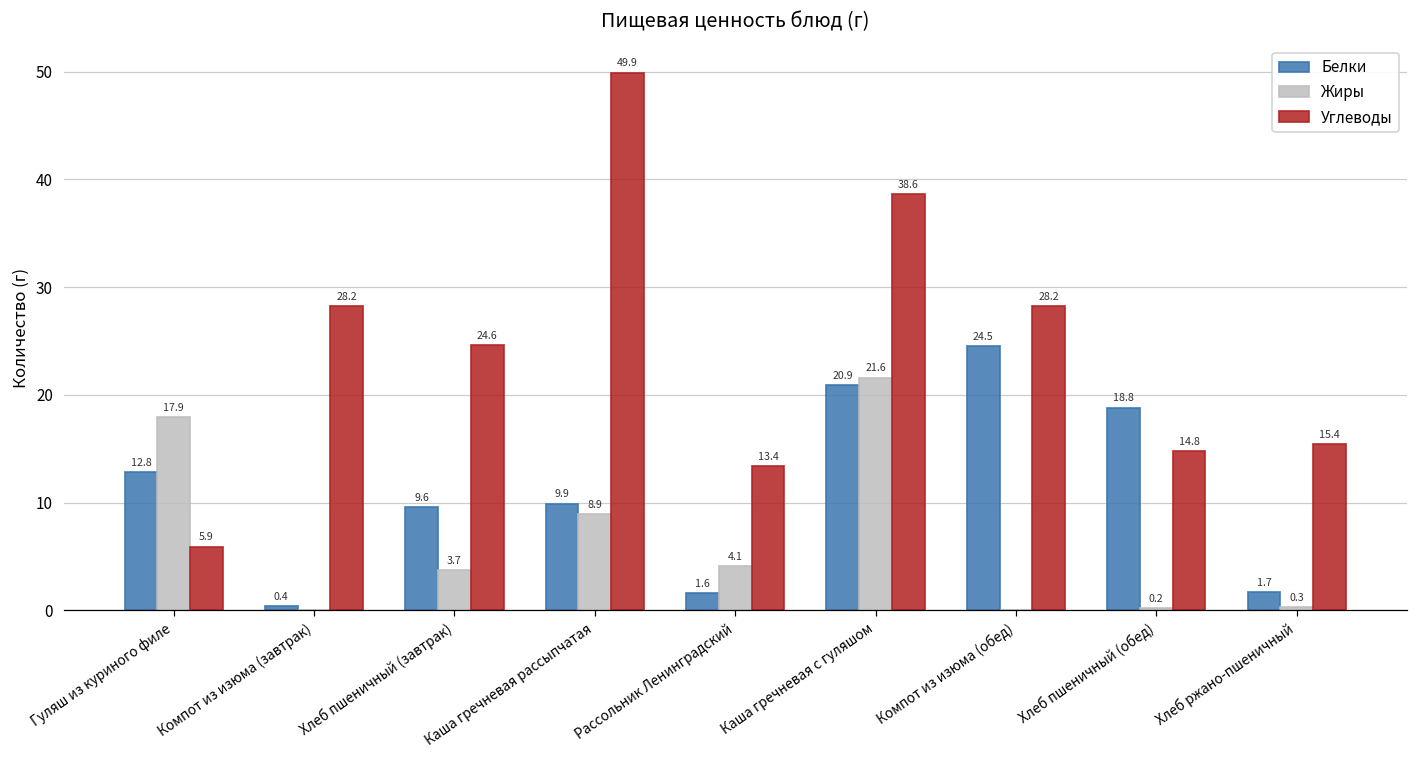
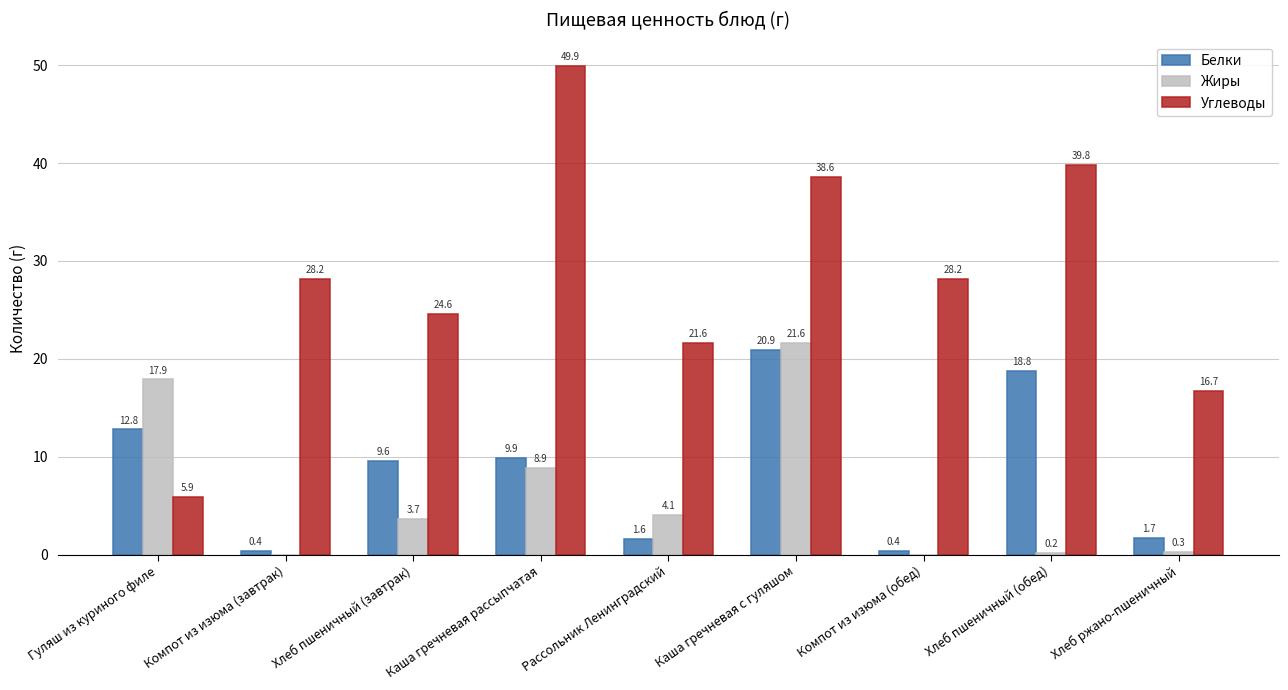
  {
    "Белки": {
      "Гуляш из куриного филе": 12.8,
      "Компот из изюма (завтрак)": 0.4,
      "Хлеб пшеничный (завтрак)": 9.6,
      "Каша гречневая рассыпчатая": 9.9,
      "Рассольник Ленинградский": 1.6,
      "Каша гречневая с гуляшом": 20.9,
-     "Компот из изюма (обед)": 24.5,
+     "Компот из изюма (обед)": 0.4,
      "Хлеб пшеничный (обед)": 18.8,
      "Хлеб ржано-пшеничный": 1.7
    },
    "Жиры": {
      "Гуляш из куриного филе": 17.9,
      "Хлеб пшеничный (завтрак)": 3.7,
      "Каша гречневая рассыпчатая": 8.9,
      "Рассольник Ленинградский": 4.1,
      "Каша гречневая с гуляшом": 21.6,
      "Хлеб пшеничный (обед)": 0.2,
      "Хлеб ржано-пшеничный": 0.3
    },
    "Углеводы": {
      "Гуляш из куриного филе": 5.9,
      "Компот из изюма (завтрак)": 28.2,
      "Хлеб пшеничный (завтрак)": 24.6,
      "Каша гречневая рассыпчатая": 49.9,
-     "Рассольник Ленинградский": 13.4,
+     "Рассольник Ленинградский": 21.6,
      "Каша гречневая с гуляшом": 38.6,
      "Компот из изюма (обед)": 28.2,
-     "Хлеб пшеничный (обед)": 14.8,
-     "Хлеб ржано-пшеничный": 15.4
+     "Хлеб пшеничный (обед)": 39.8,
+     "Хлеб ржано-пшеничный": 16.7
    }
  }
